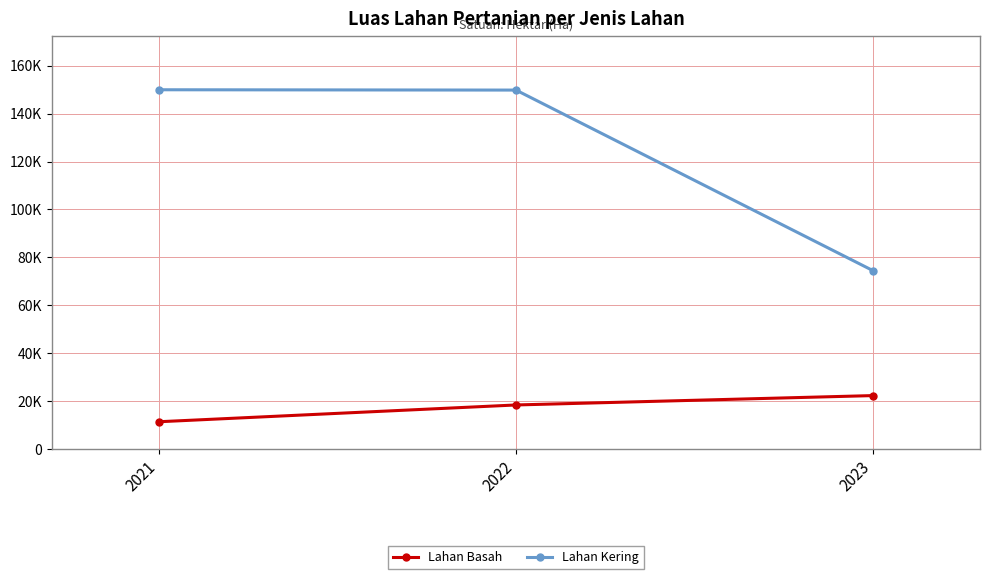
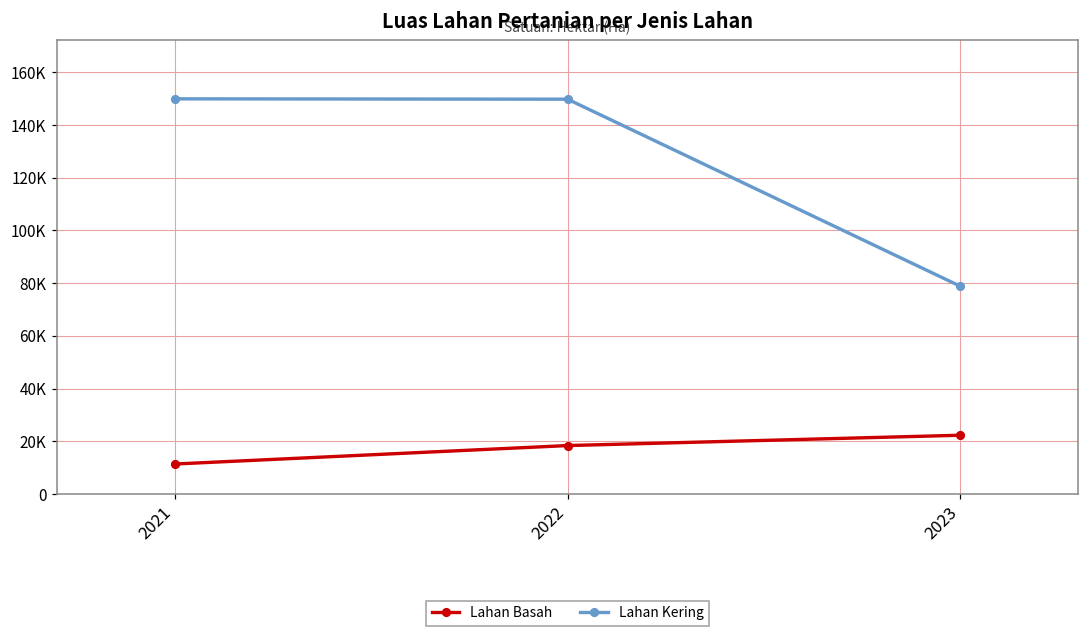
  {
    "Lahan Basah": {
      "2021": 11000,
      "2022": 18000,
      "2023": 22000
    },
    "Lahan Kering": {
      "2021": 150000,
      "2022": 150000,
-     "2023": 74000
+     "2023": 79000
    }
  }
